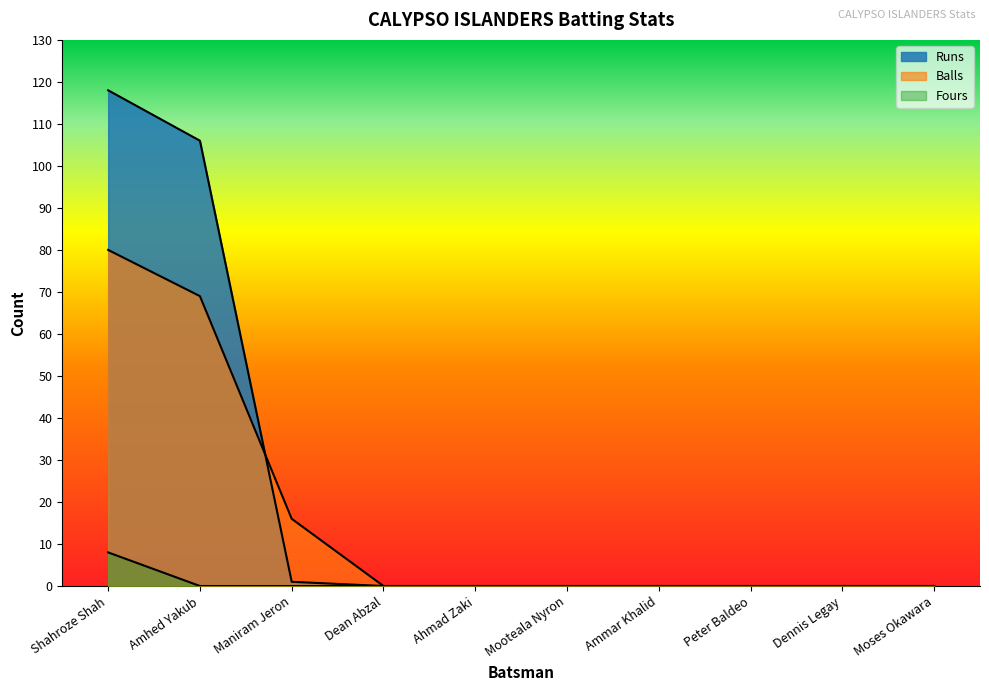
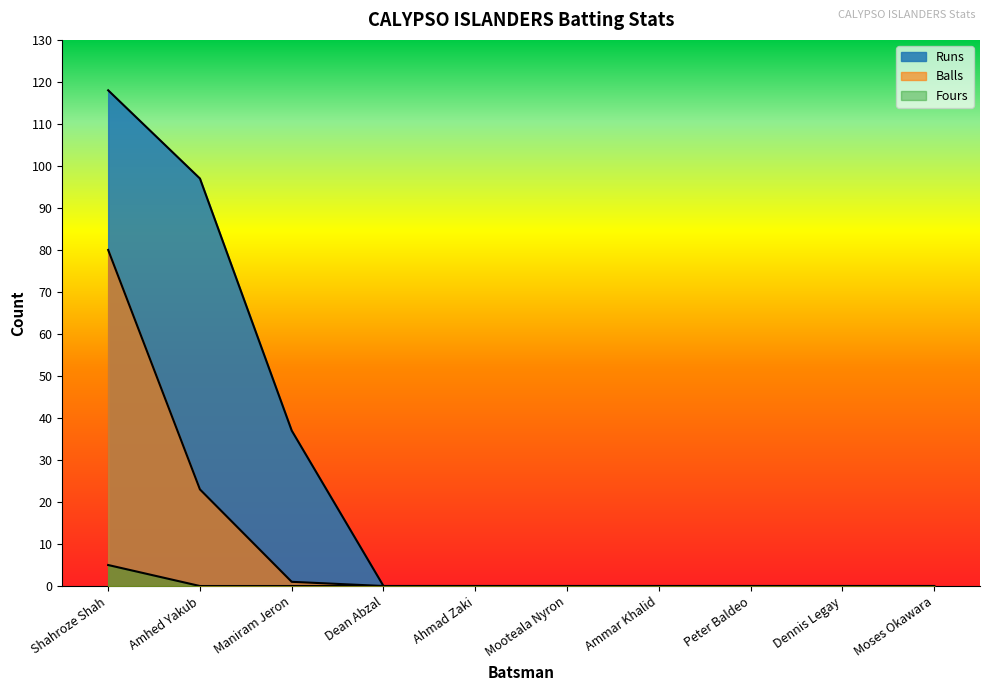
  {
    "Runs": {
      "Shahroze Shah": 118,
-     "Amhed Yakub": 106,
-     "Maniram Jeron": 1
+     "Amhed Yakub": 97,
+     "Maniram Jeron": 37
    },
    "Balls": {
      "Shahroze Shah": 80,
-     "Amhed Yakub": 69,
-     "Maniram Jeron": 16
+     "Amhed Yakub": 23,
+     "Maniram Jeron": 1
    },
    "Fours": {
-     "Shahroze Shah": 8,
+     "Shahroze Shah": 5,
      "Amhed Yakub": 0,
      "Maniram Jeron": 0
    }
  }
